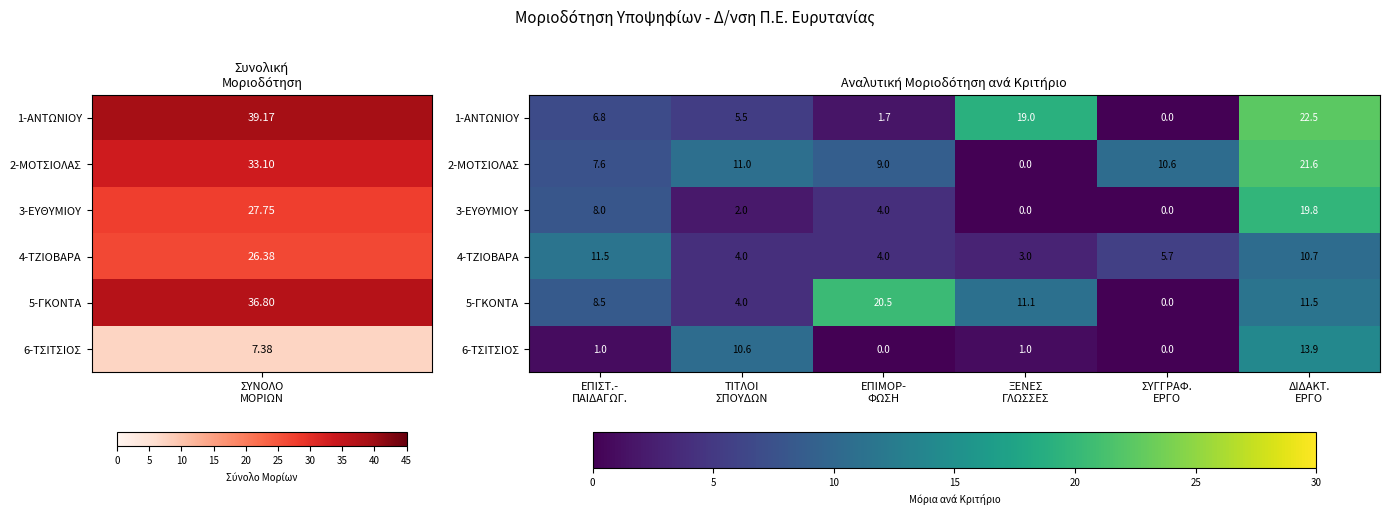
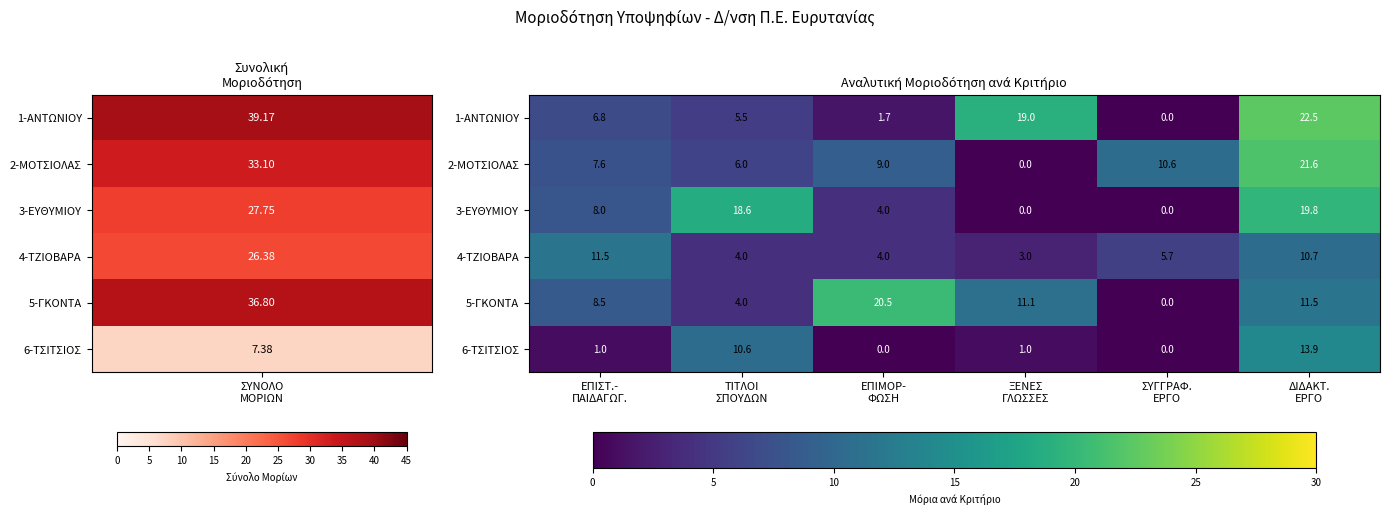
  {
    "Συνολική Μοριοδότηση": {
      "1-ΑΝΤΩΝΙΟΥ": {
        "ΣΥΝΟΛΟ ΜΟΡΙΩΝ": 39.17
      },
      "2-ΜΟΤΣΙΟΛΑΣ": {
        "ΣΥΝΟΛΟ ΜΟΡΙΩΝ": 33.10
      },
      "3-ΕΥΘΥΜΙΟΥ": {
        "ΣΥΝΟΛΟ ΜΟΡΙΩΝ": 27.75
      },
      "4-ΤΖΙΟΒΑΡΑ": {
        "ΣΥΝΟΛΟ ΜΟΡΙΩΝ": 26.38
      },
      "5-ΓΚΟΝΤΑ": {
        "ΣΥΝΟΛΟ ΜΟΡΙΩΝ": 36.80
      },
      "6-ΤΣΙΤΣΙΟΣ": {
        "ΣΥΝΟΛΟ ΜΟΡΙΩΝ": 7.38
      }
    },
    "Αναλυτική Μοριοδότηση ανά Κριτήριο": {
      "1-ΑΝΤΩΝΙΟΥ": {
        "ΕΠΙΣΤ.- ΠΑΙΔΑΓΩΓ.": 6.8,
        "ΤΙΤΛΟΙ ΣΠΟΥΔΩΝ": 5.5,
        "ΕΠΙΜΟΡ- ΦΩΣΗ": 1.7,
        "ΞΕΝΕΣ ΓΛΩΣΣΕΣ": 19.0,
        "ΣΥΓΓΡΑΦ. ΕΡΓΟ": 0.0,
        "ΔΙΔΑΚΤ. ΕΡΓΟ": 22.5
      },
      "2-ΜΟΤΣΙΟΛΑΣ": {
        "ΕΠΙΣΤ.- ΠΑΙΔΑΓΩΓ.": 7.6,
-       "ΤΙΤΛΟΙ ΣΠΟΥΔΩΝ": 11.0,
+       "ΤΙΤΛΟΙ ΣΠΟΥΔΩΝ": 6.0,
        "ΕΠΙΜΟΡ- ΦΩΣΗ": 9.0,
        "ΞΕΝΕΣ ΓΛΩΣΣΕΣ": 0.0,
        "ΣΥΓΓΡΑΦ. ΕΡΓΟ": 10.6,
        "ΔΙΔΑΚΤ. ΕΡΓΟ": 21.6
      },
      "3-ΕΥΘΥΜΙΟΥ": {
        "ΕΠΙΣΤ.- ΠΑΙΔΑΓΩΓ.": 8.0,
-       "ΤΙΤΛΟΙ ΣΠΟΥΔΩΝ": 2.0,
+       "ΤΙΤΛΟΙ ΣΠΟΥΔΩΝ": 18.6,
        "ΕΠΙΜΟΡ- ΦΩΣΗ": 4.0,
        "ΞΕΝΕΣ ΓΛΩΣΣΕΣ": 0.0,
        "ΣΥΓΓΡΑΦ. ΕΡΓΟ": 0.0,
        "ΔΙΔΑΚΤ. ΕΡΓΟ": 19.8
      },
      "4-ΤΖΙΟΒΑΡΑ": {
        "ΕΠΙΣΤ.- ΠΑΙΔΑΓΩΓ.": 11.5,
        "ΤΙΤΛΟΙ ΣΠΟΥΔΩΝ": 4.0,
        "ΕΠΙΜΟΡ- ΦΩΣΗ": 4.0,
        "ΞΕΝΕΣ ΓΛΩΣΣΕΣ": 3.0,
        "ΣΥΓΓΡΑΦ. ΕΡΓΟ": 5.7,
        "ΔΙΔΑΚΤ. ΕΡΓΟ": 10.7
      },
      "5-ΓΚΟΝΤΑ": {
        "ΕΠΙΣΤ.- ΠΑΙΔΑΓΩΓ.": 8.5,
        "ΤΙΤΛΟΙ ΣΠΟΥΔΩΝ": 4.0,
        "ΕΠΙΜΟΡ- ΦΩΣΗ": 20.5,
        "ΞΕΝΕΣ ΓΛΩΣΣΕΣ": 11.1,
        "ΣΥΓΓΡΑΦ. ΕΡΓΟ": 0.0,
        "ΔΙΔΑΚΤ. ΕΡΓΟ": 11.5
      },
      "6-ΤΣΙΤΣΙΟΣ": {
        "ΕΠΙΣΤ.- ΠΑΙΔΑΓΩΓ.": 1.0,
        "ΤΙΤΛΟΙ ΣΠΟΥΔΩΝ": 10.6,
        "ΕΠΙΜΟΡ- ΦΩΣΗ": 0.0,
        "ΞΕΝΕΣ ΓΛΩΣΣΕΣ": 1.0,
        "ΣΥΓΓΡΑΦ. ΕΡΓΟ": 0.0,
        "ΔΙΔΑΚΤ. ΕΡΓΟ": 13.9
      }
    }
  }
